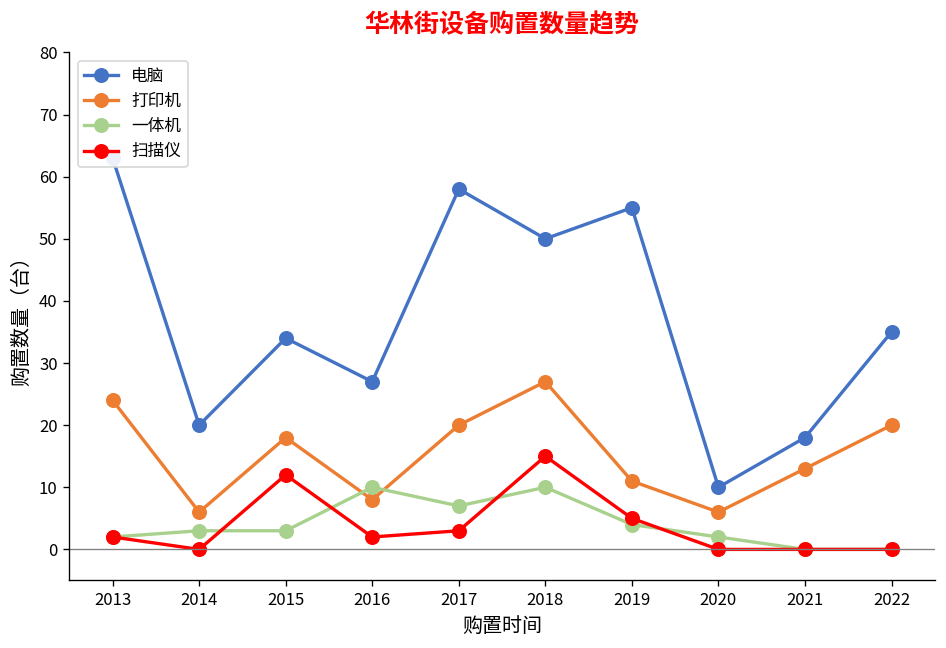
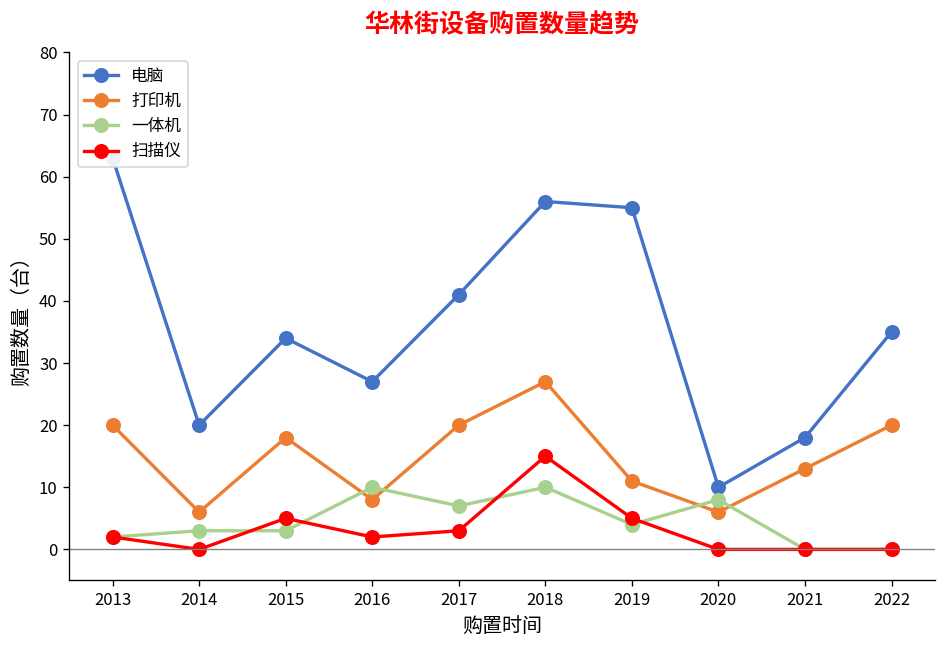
  {
    "电脑": {
      "2014": 20,
      "2015": 34,
      "2016": 27,
-     "2017": 58,
-     "2018": 50,
+     "2017": 41,
+     "2018": 56,
      "2019": 55,
      "2020": 10,
      "2021": 18,
      "2022": 35
    },
    "打印机": {
-     "2013": 24,
+     "2013": 20,
      "2014": 6,
      "2015": 18,
      "2016": 8,
      "2017": 20,
      "2018": 27,
      "2019": 11,
      "2020": 6,
      "2021": 13,
      "2022": 20
    },
    "一体机": {
      "2014": 3,
      "2015": 3,
      "2016": 10,
      "2017": 7,
      "2018": 10,
      "2019": 4,
-     "2020": 2
+     "2020": 8
    },
    "扫描仪": {
      "2014": 0,
-     "2015": 12,
+     "2015": 5,
      "2016": 2,
      "2017": 3,
      "2018": 15,
      "2019": 5,
      "2020": 0
    }
  }
